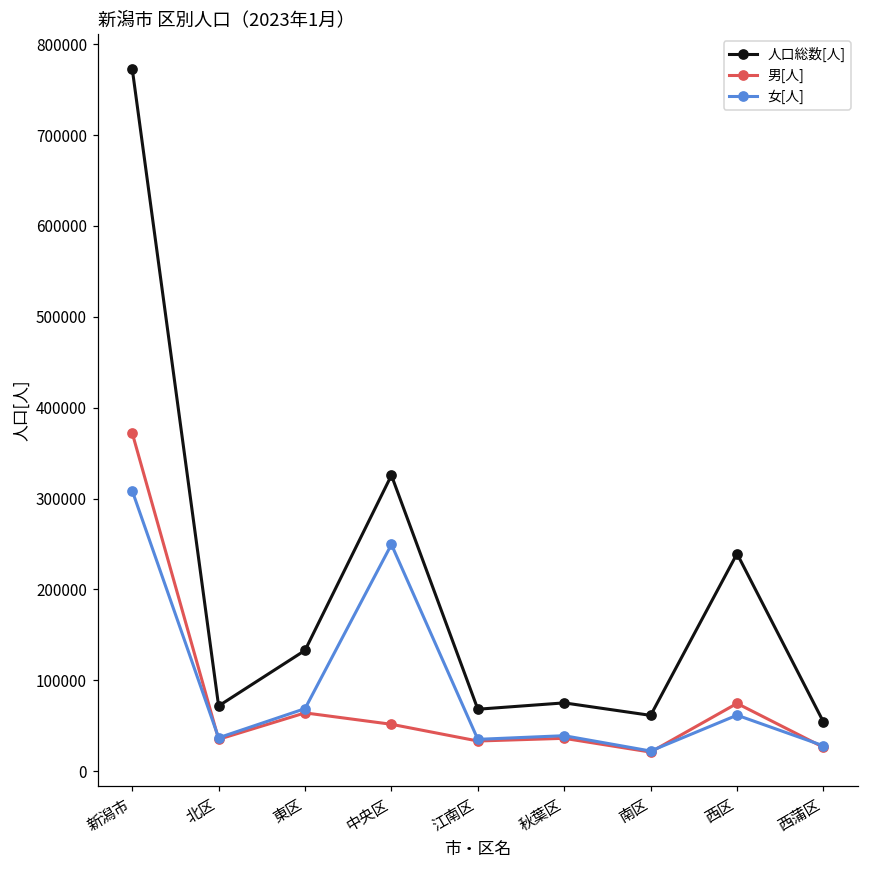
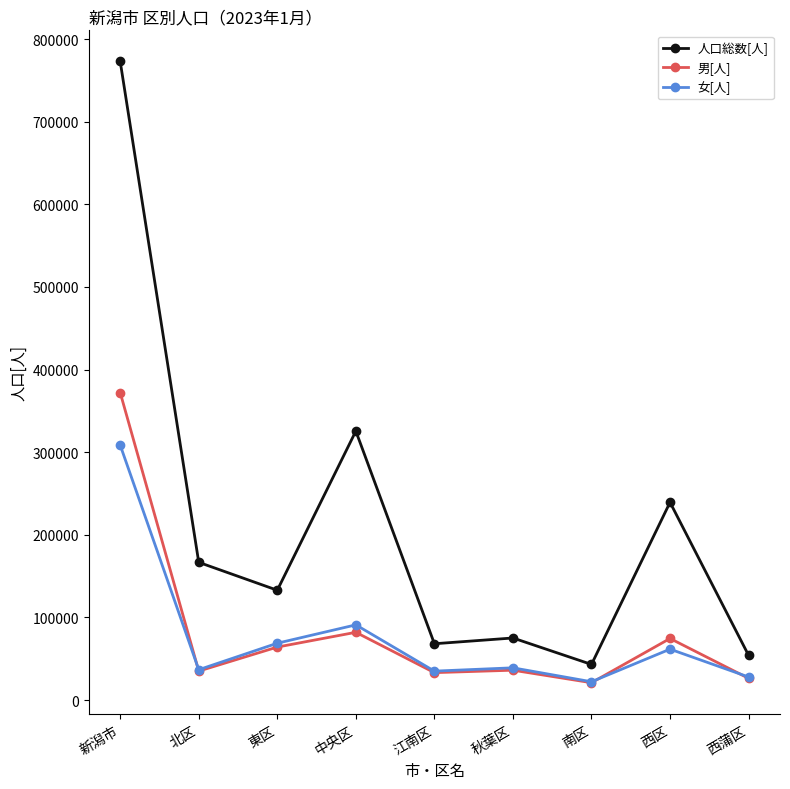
  {
    "人口総数[人]": {
      "新潟市": 770000,
-     "北区": 70000,
+     "北区": 170000,
      "東区": 130000,
      "中央区": 330000,
      "江南区": 70000,
      "秋葉区": 80000,
-     "南区": 60000,
+     "南区": 40000,
      "西区": 240000,
      "西蒲区": 50000
    },
    "男[人]": {
      "新潟市": 370000,
      "東区": 60000,
-     "中央区": 50000,
+     "中央区": 80000,
      "西区": 70000
    },
    "女[人]": {
      "新潟市": 310000,
      "東区": 70000,
-     "中央区": 250000,
+     "中央区": 90000,
      "西区": 60000
    }
  }
